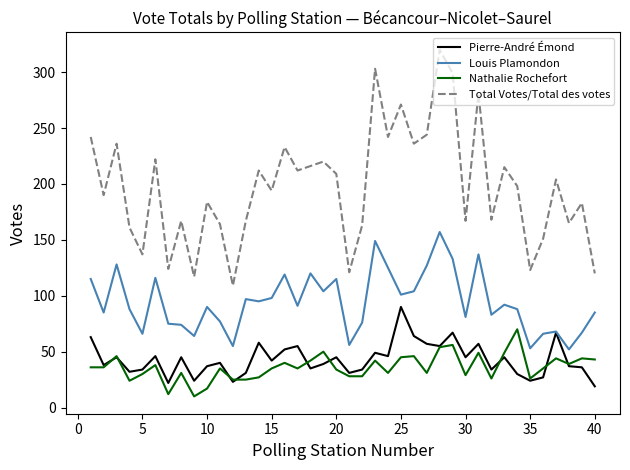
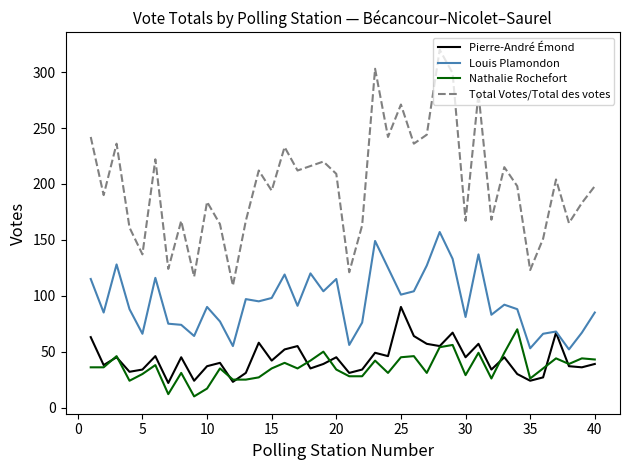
  {
    "Pierre-André Émond": {
      "5": 34,
      "10": 37,
      "15": 42,
      "20": 45,
      "25": 90,
      "30": 45,
-     "40": 19
+     "40": 39
    },
    "Louis Plamondon": {
      "5": 66,
      "10": 90,
      "15": 98,
      "20": 115,
      "25": 101,
      "30": 81,
      "35": 53,
      "40": 85
    },
    "Nathalie Rochefort": {
      "5": 30,
      "10": 17,
      "15": 35,
      "20": 34,
      "25": 45,
      "30": 29,
      "40": 43
    },
    "Total Votes/Total des votes": {
      "5": 137,
      "10": 184,
      "15": 194,
      "20": 209,
      "25": 271,
      "30": 167,
      "35": 123,
-     "40": 120
+     "40": 198
    }
  }
